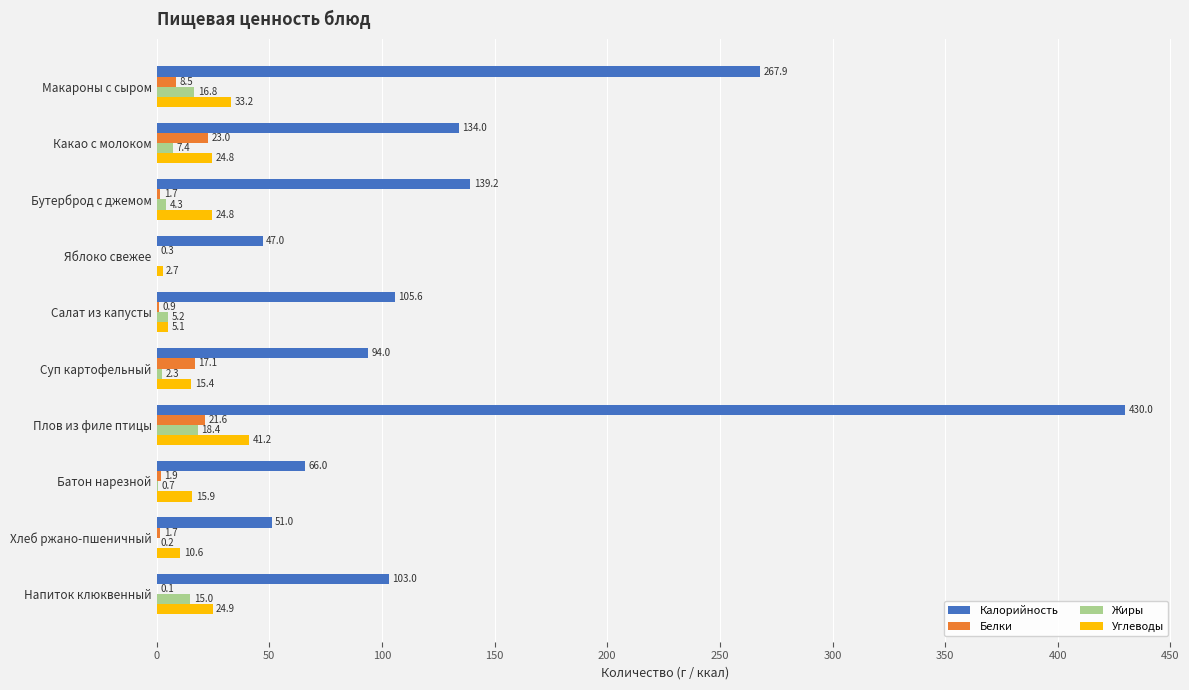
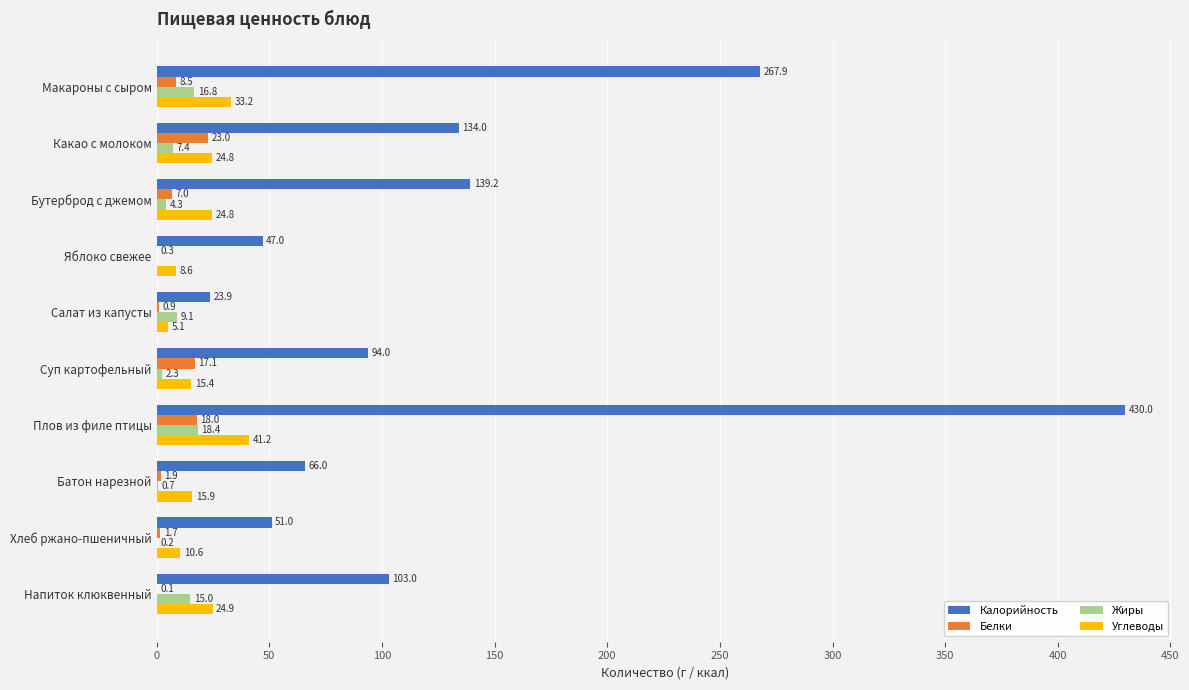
  {
    "Калорийность": {
      "Макароны с сыром": 267.9,
      "Какао с молоком": 134.0,
      "Бутерброд с джемом": 139.2,
      "Яблоко свежее": 47.0,
-     "Салат из капусты": 105.6,
+     "Салат из капусты": 23.9,
      "Суп картофельный": 94.0,
      "Плов из филе птицы": 430.0,
      "Батон нарезной": 66.0,
      "Хлеб ржано-пшеничный": 51.0,
      "Напиток клюквенный": 103.0
    },
    "Белки": {
      "Макароны с сыром": 8.5,
      "Какао с молоком": 23.0,
-     "Бутерброд с джемом": 1.7,
+     "Бутерброд с джемом": 7.0,
      "Яблоко свежее": 0.3,
      "Салат из капусты": 0.9,
      "Суп картофельный": 17.1,
-     "Плов из филе птицы": 21.6,
+     "Плов из филе птицы": 18.0,
      "Батон нарезной": 1.9,
      "Хлеб ржано-пшеничный": 1.7,
      "Напиток клюквенный": 0.1
    },
    "Жиры": {
      "Макароны с сыром": 16.8,
      "Какао с молоком": 7.4,
      "Бутерброд с джемом": 4.3,
-     "Салат из капусты": 5.2,
+     "Салат из капусты": 9.1,
      "Суп картофельный": 2.3,
      "Плов из филе птицы": 18.4,
      "Батон нарезной": 0.7,
      "Хлеб ржано-пшеничный": 0.2,
      "Напиток клюквенный": 15.0
    },
    "Углеводы": {
      "Макароны с сыром": 33.2,
      "Какао с молоком": 24.8,
      "Бутерброд с джемом": 24.8,
-     "Яблоко свежее": 2.7,
+     "Яблоко свежее": 8.6,
      "Салат из капусты": 5.1,
      "Суп картофельный": 15.4,
      "Плов из филе птицы": 41.2,
      "Батон нарезной": 15.9,
      "Хлеб ржано-пшеничный": 10.6,
      "Напиток клюквенный": 24.9
    }
  }
